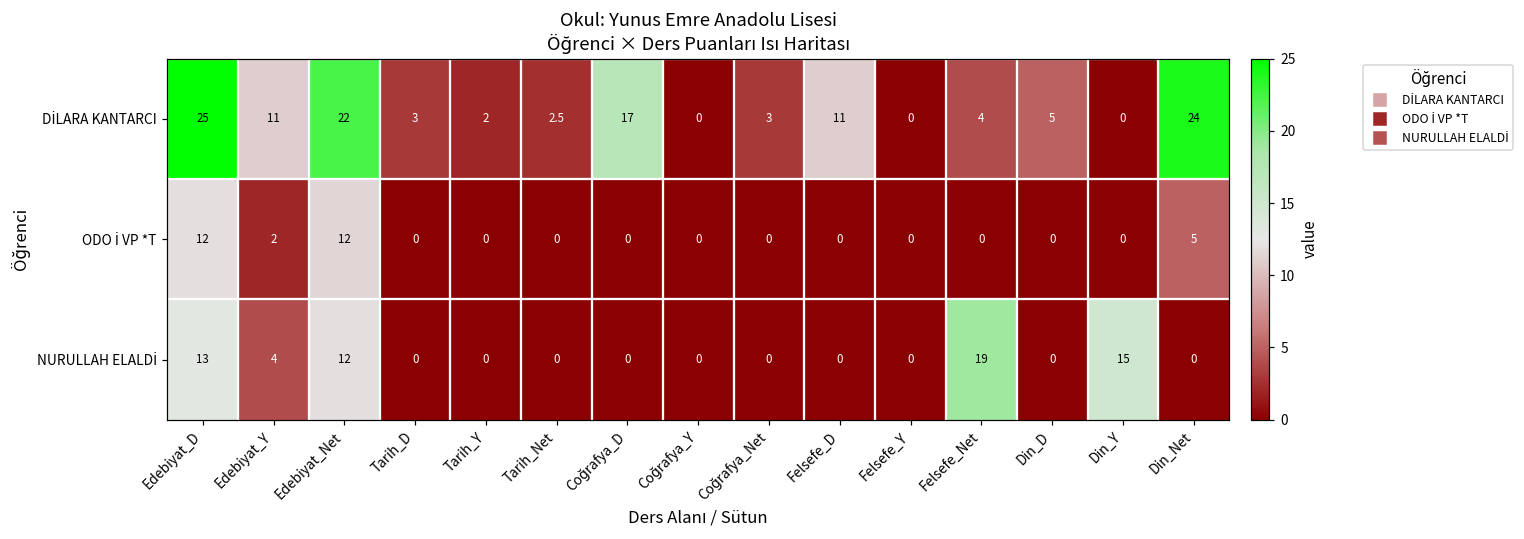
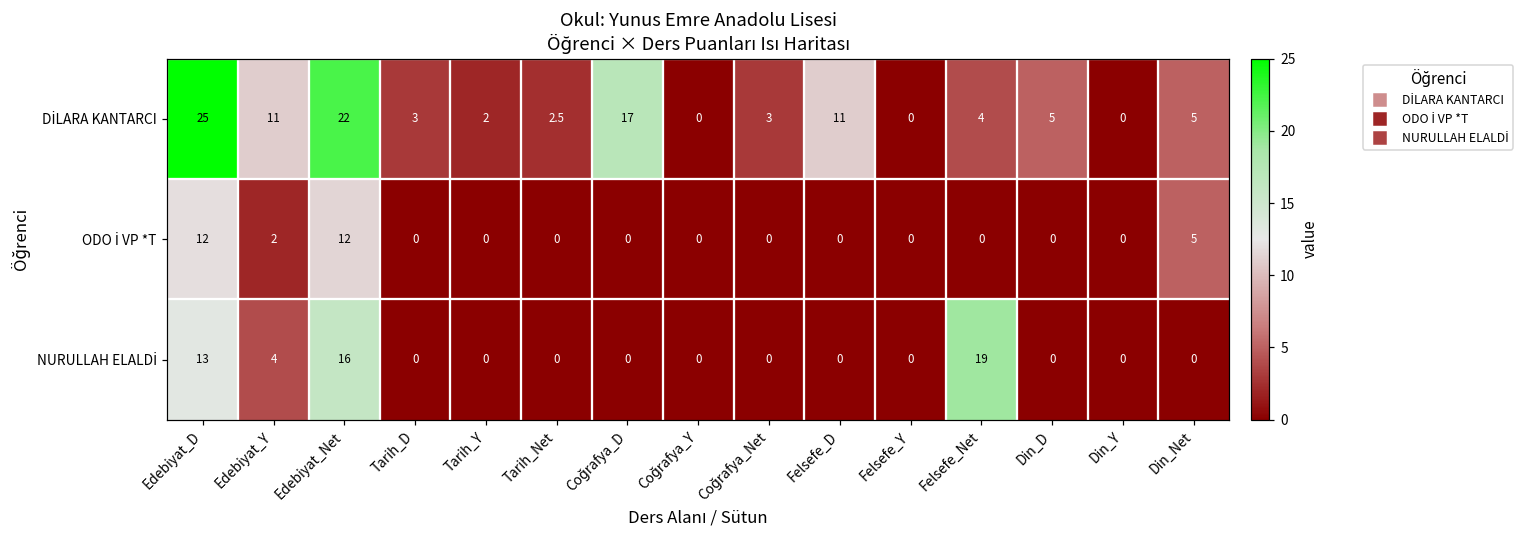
  {
    "DİLARA KANTARCI": {
      "Edebiyat_D": 25,
      "Edebiyat_Y": 11,
      "Edebiyat_Net": 22,
      "Tarih_D": 3,
      "Tarih_Y": 2,
      "Tarih_Net": 2.5,
      "Coğrafya_D": 17,
      "Coğrafya_Y": 0,
      "Coğrafya_Net": 3,
      "Felsefe_D": 11,
      "Felsefe_Y": 0,
      "Felsefe_Net": 4,
      "Din_D": 5,
      "Din_Y": 0,
-     "Din_Net": 24
+     "Din_Net": 5
    },
    "ODO İ VP *T": {
      "Edebiyat_D": 12,
      "Edebiyat_Y": 2,
      "Edebiyat_Net": 12,
      "Tarih_D": 0,
      "Tarih_Y": 0,
      "Tarih_Net": 0,
      "Coğrafya_D": 0,
      "Coğrafya_Y": 0,
      "Coğrafya_Net": 0,
      "Felsefe_D": 0,
      "Felsefe_Y": 0,
      "Felsefe_Net": 0,
      "Din_D": 0,
      "Din_Y": 0,
      "Din_Net": 5
    },
    "NURULLAH ELALDİ": {
      "Edebiyat_D": 13,
      "Edebiyat_Y": 4,
-     "Edebiyat_Net": 12,
+     "Edebiyat_Net": 16,
      "Tarih_D": 0,
      "Tarih_Y": 0,
      "Tarih_Net": 0,
      "Coğrafya_D": 0,
      "Coğrafya_Y": 0,
      "Coğrafya_Net": 0,
      "Felsefe_D": 0,
      "Felsefe_Y": 0,
      "Felsefe_Net": 19,
      "Din_D": 0,
-     "Din_Y": 15,
+     "Din_Y": 0,
      "Din_Net": 0
    }
  }
